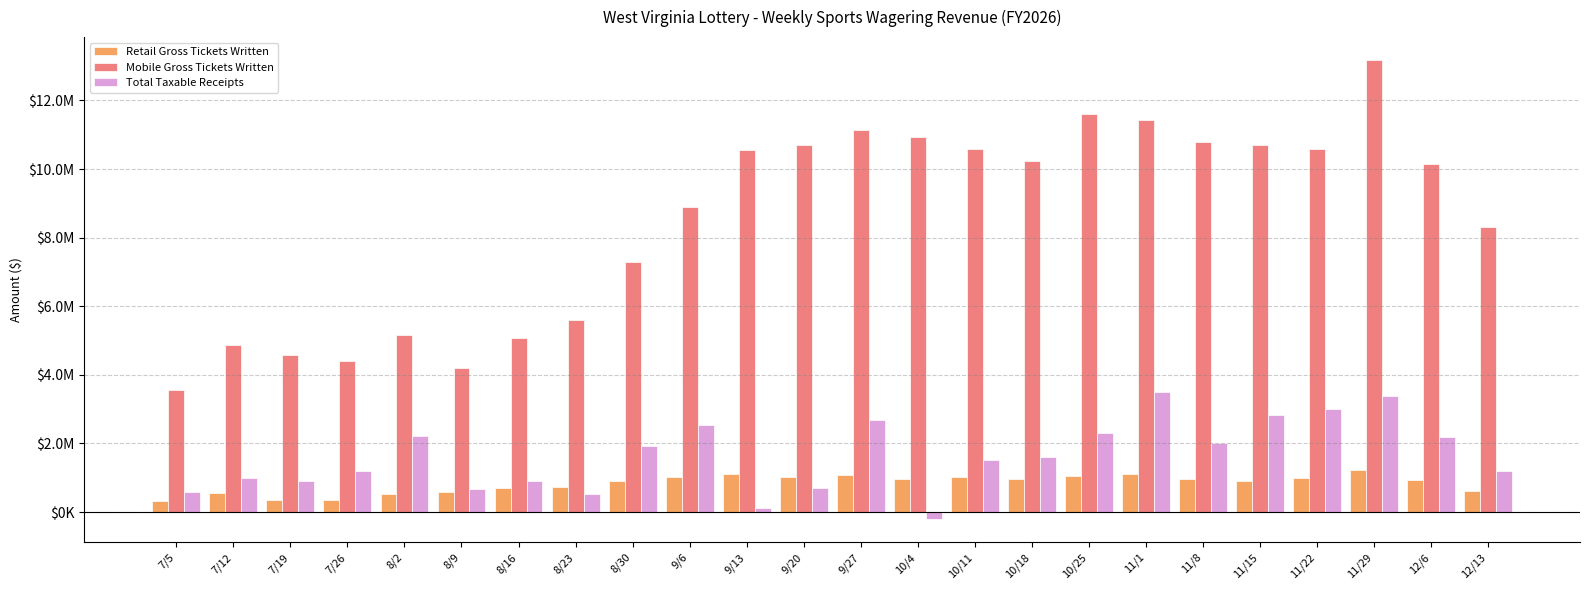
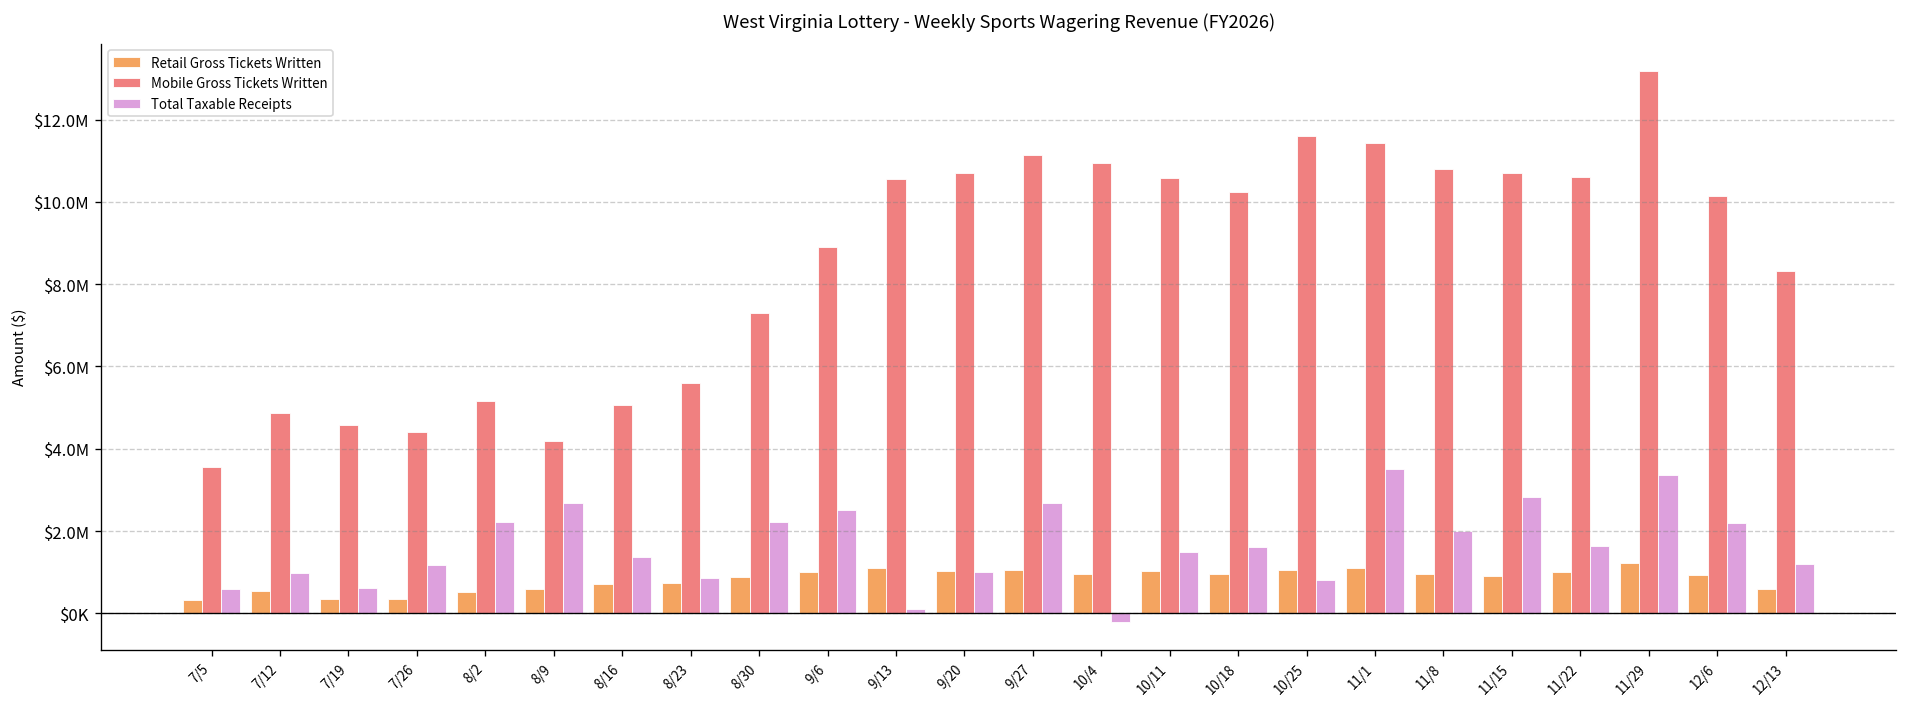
  {
    "Total Taxable Receipts": {
      "7/5": "$600000",
      "7/12": "$1000000",
-     "7/19": "$900000",
+     "7/19": "$600000",
      "7/26": "$1200000",
      "8/2": "$2200000",
-     "8/9": "$700000",
-     "8/16": "$900000",
-     "8/23": "$500000",
-     "8/30": "$1900000",
+     "8/9": "$2700000",
+     "8/16": "$1400000",
+     "8/23": "$900000",
+     "8/30": "$2200000",
      "9/6": "$2500000",
      "9/13": "$100000",
-     "9/20": "$700000",
+     "9/20": "$1000000",
      "9/27": "$2700000",
      "10/4": "$-200000",
      "10/11": "$1500000",
      "10/18": "$1600000",
-     "10/25": "$2300000",
+     "10/25": "$800000",
      "11/1": "$3500000",
      "11/8": "$2000000",
      "11/15": "$2800000",
-     "11/22": "$3000000",
+     "11/22": "$1600000",
      "11/29": "$3400000",
      "12/6": "$2200000",
      "12/13": "$1200000"
    }
  }
